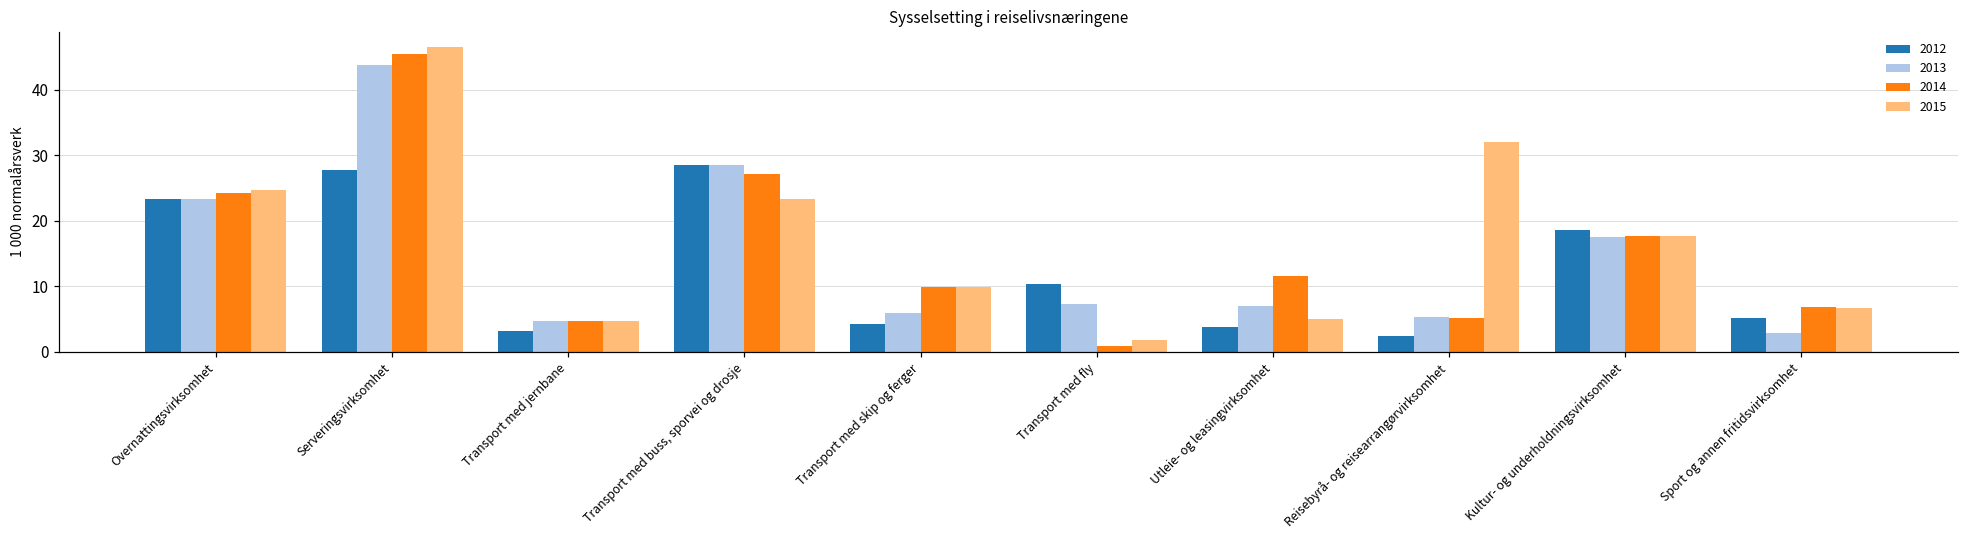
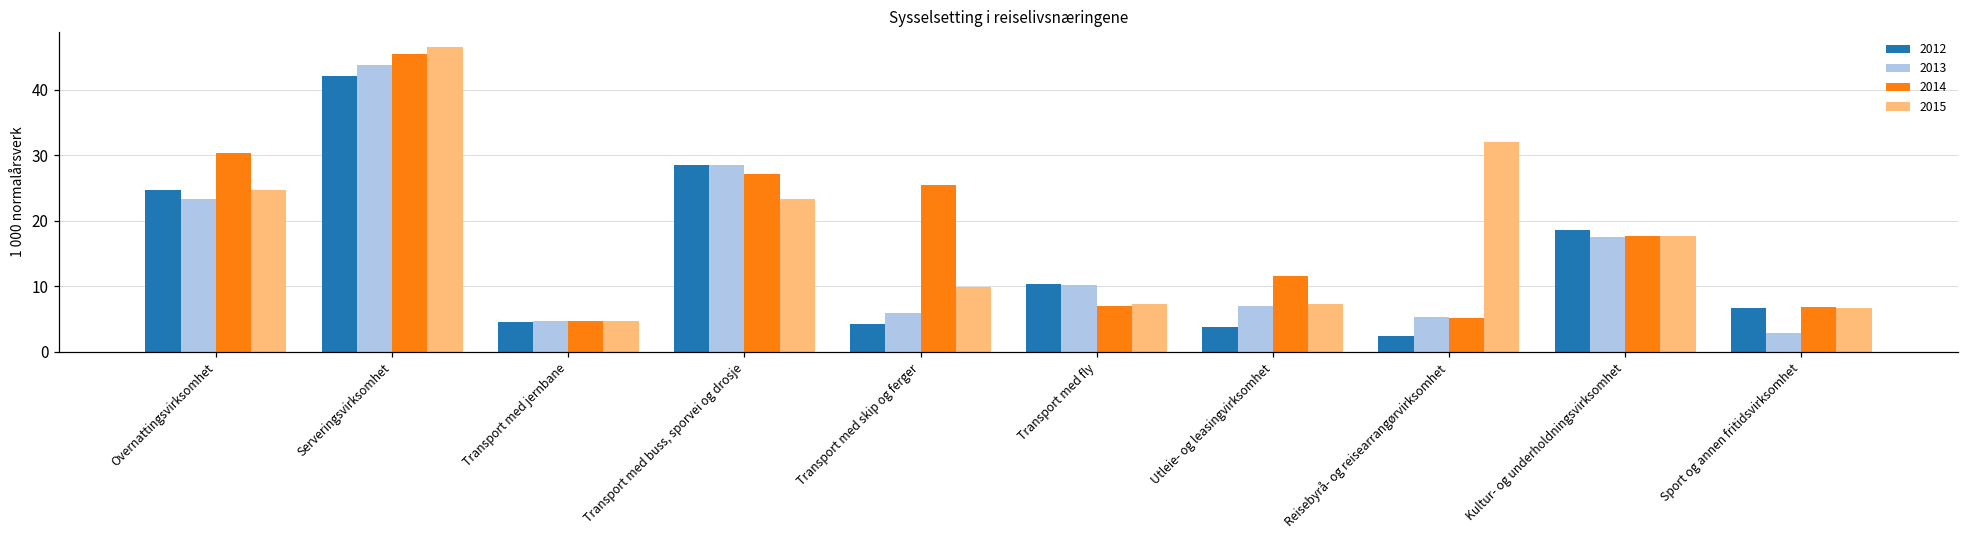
  {
    "2012": {
-     "Overnattingsvirksomhet": 23,
-     "Serveringsvirksomhet": 28,
-     "Transport med jernbane": 3,
+     "Overnattingsvirksomhet": 25,
+     "Serveringsvirksomhet": 42,
+     "Transport med jernbane": 5,
      "Transport med buss, sporvei og drosje": 29,
      "Transport med skip og ferger": 4,
      "Transport med fly": 10,
      "Utleie- og leasingvirksomhet": 4,
      "Reisebyrå- og reisearrangørvirksomhet": 2,
      "Kultur- og underholdningsvirksomhet": 19,
-     "Sport og annen fritidsvirksomhet": 5
+     "Sport og annen fritidsvirksomhet": 7
    },
    "2013": {
      "Overnattingsvirksomhet": 23,
      "Serveringsvirksomhet": 44,
      "Transport med jernbane": 5,
      "Transport med buss, sporvei og drosje": 29,
      "Transport med skip og ferger": 6,
-     "Transport med fly": 7,
+     "Transport med fly": 10,
      "Utleie- og leasingvirksomhet": 7,
      "Reisebyrå- og reisearrangørvirksomhet": 5,
      "Kultur- og underholdningsvirksomhet": 18,
      "Sport og annen fritidsvirksomhet": 3
    },
    "2014": {
-     "Overnattingsvirksomhet": 24,
+     "Overnattingsvirksomhet": 30,
      "Serveringsvirksomhet": 46,
      "Transport med jernbane": 5,
      "Transport med buss, sporvei og drosje": 27,
-     "Transport med skip og ferger": 10,
-     "Transport med fly": 1,
+     "Transport med skip og ferger": 25,
+     "Transport med fly": 7,
      "Utleie- og leasingvirksomhet": 12,
      "Reisebyrå- og reisearrangørvirksomhet": 5,
      "Kultur- og underholdningsvirksomhet": 18,
      "Sport og annen fritidsvirksomhet": 7
    },
    "2015": {
      "Overnattingsvirksomhet": 25,
      "Serveringsvirksomhet": 47,
      "Transport med jernbane": 5,
      "Transport med buss, sporvei og drosje": 23,
      "Transport med skip og ferger": 10,
-     "Transport med fly": 2,
-     "Utleie- og leasingvirksomhet": 5,
+     "Transport med fly": 7,
+     "Utleie- og leasingvirksomhet": 7,
      "Reisebyrå- og reisearrangørvirksomhet": 32,
      "Kultur- og underholdningsvirksomhet": 18,
      "Sport og annen fritidsvirksomhet": 7
    }
  }
